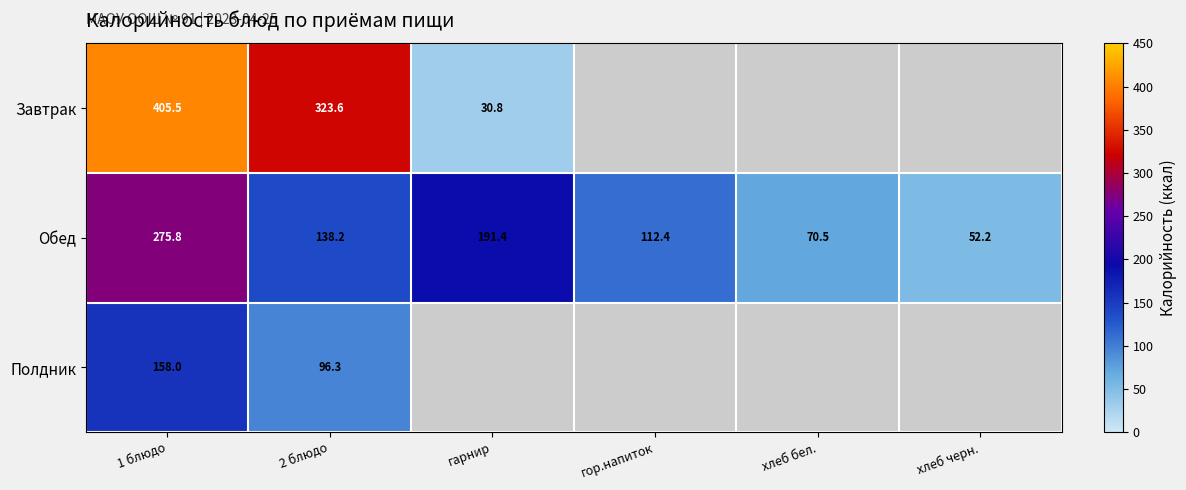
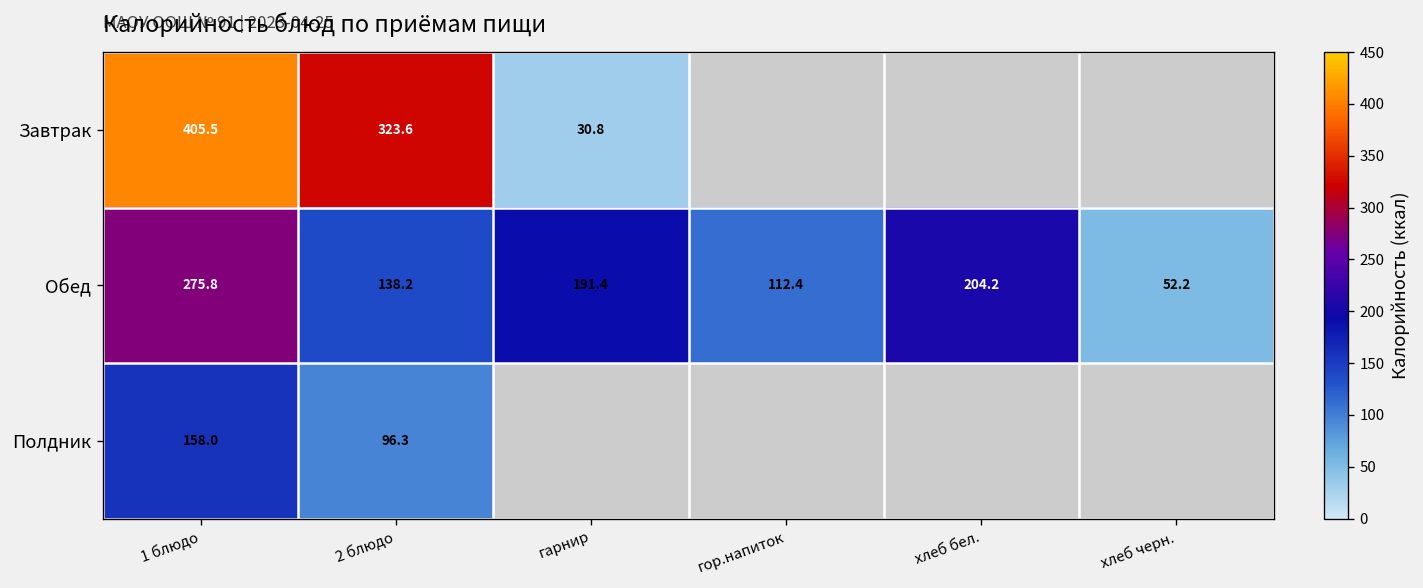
  {
    "Завтрак": {
      "1 блюдо": 405.5,
      "2 блюдо": 323.6,
      "гарнир": 30.8
    },
    "Обед": {
      "1 блюдо": 275.8,
      "2 блюдо": 138.2,
      "гарнир": 191.4,
      "гор.напиток": 112.4,
-     "хлеб бел.": 70.5,
+     "хлеб бел.": 204.2,
      "хлеб черн.": 52.2
    },
    "Полдник": {
      "1 блюдо": 158.0,
      "2 блюдо": 96.3
    }
  }
